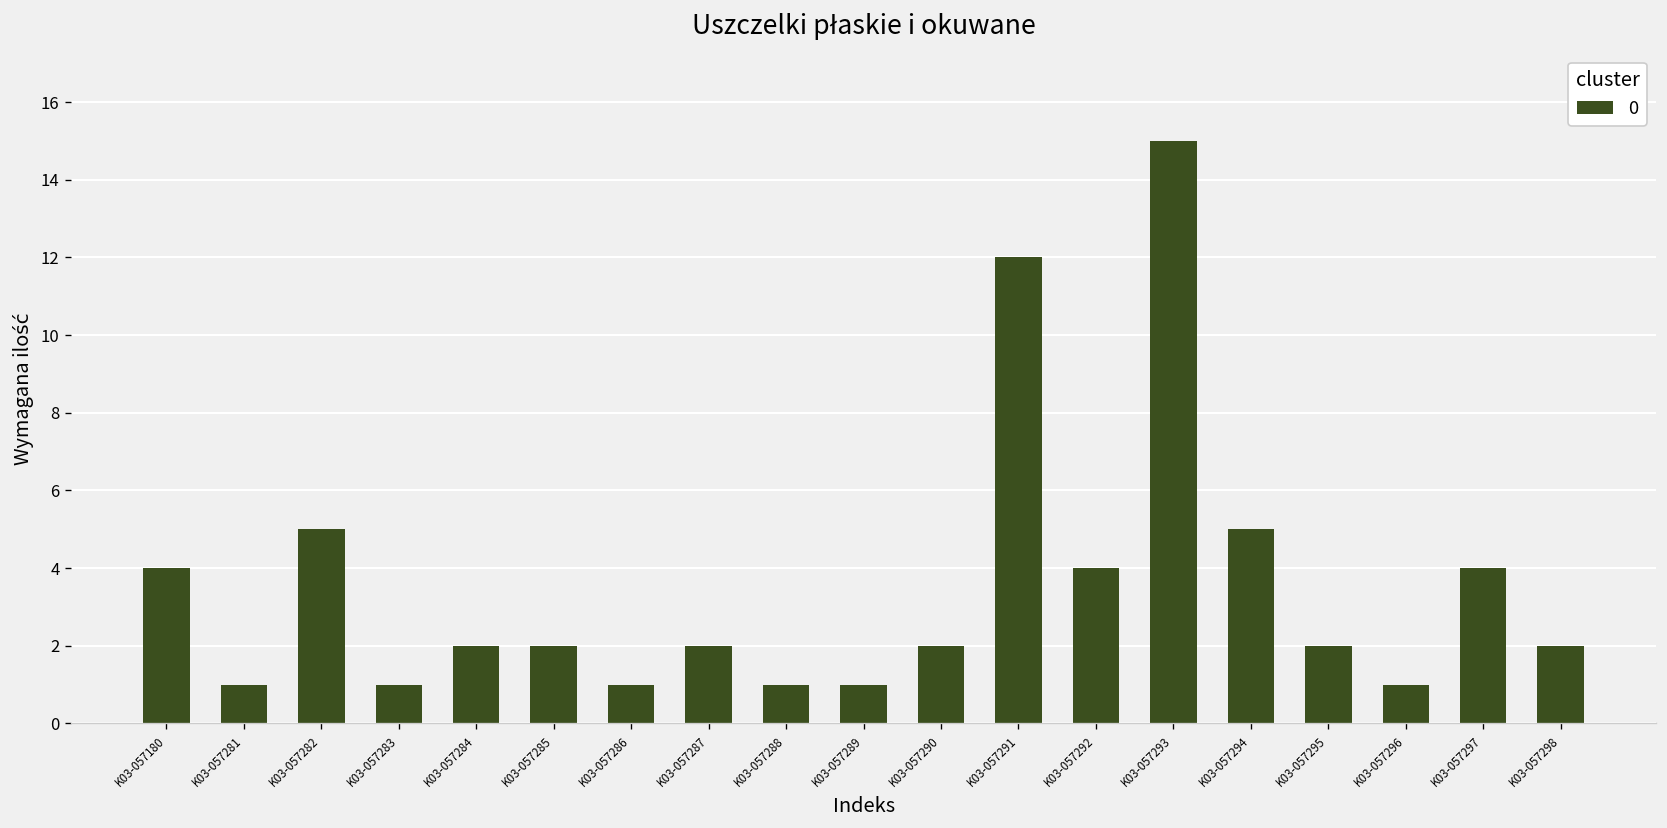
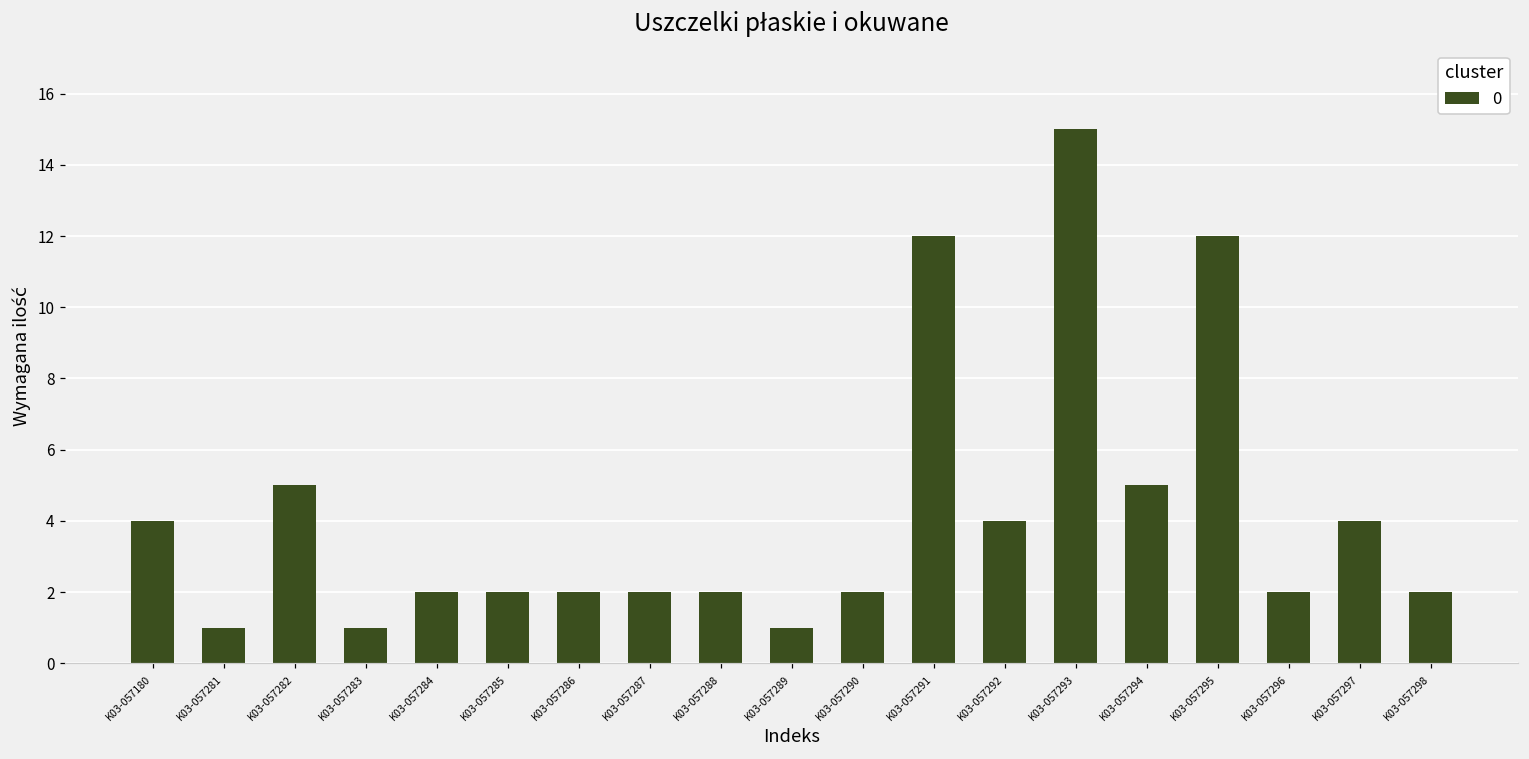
  {
    "K03-057180": 4,
    "K03-057281": 1,
    "K03-057282": 5,
    "K03-057283": 1,
    "K03-057284": 2,
    "K03-057285": 2,
-   "K03-057286": 1,
+   "K03-057286": 2,
    "K03-057287": 2,
-   "K03-057288": 1,
+   "K03-057288": 2,
    "K03-057289": 1,
    "K03-057290": 2,
    "K03-057291": 12,
    "K03-057292": 4,
    "K03-057293": 15,
    "K03-057294": 5,
-   "K03-057295": 2,
-   "K03-057296": 1,
+   "K03-057295": 12,
+   "K03-057296": 2,
    "K03-057297": 4,
    "K03-057298": 2
  }
